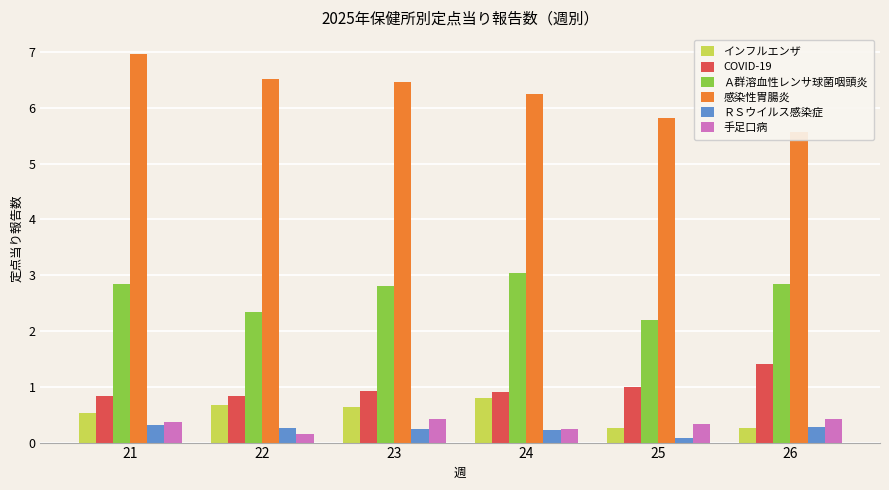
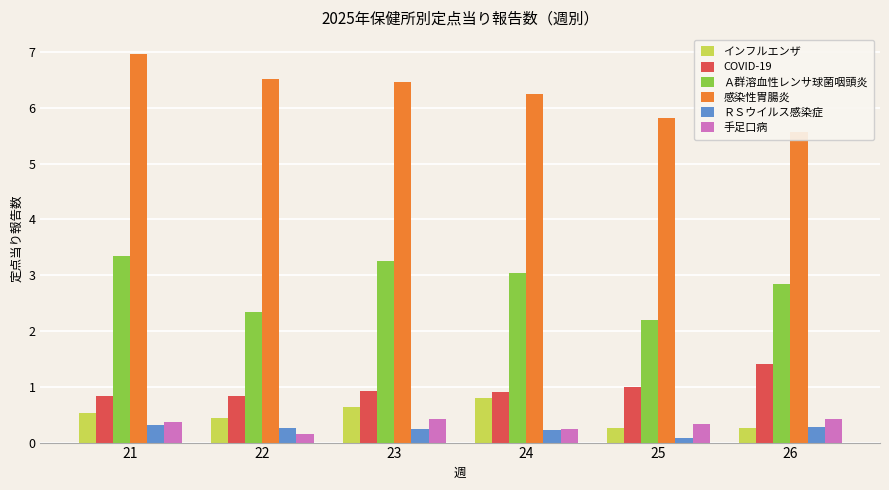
  {
    "インフルエンザ": {
      "21": 0.5,
-     "22": 0.7,
+     "22": 0.4,
      "23": 0.6,
      "24": 0.8,
      "25": 0.3,
      "26": 0.3
    },
    "Ａ群溶血性レンサ球菌咽頭炎": {
-     "21": 2.8,
+     "21": 3.3,
      "22": 2.3,
-     "23": 2.8,
+     "23": 3.3,
      "24": 3.0,
      "25": 2.2,
      "26": 2.8
    },
    "ＲＳウイルス感染症": {
      "21": 0.3,
      "22": 0.3,
      "23": 0.3,
      "24": 0.2,
      "25": 0.1,
      "26": 0.3
    },
    "手足口病": {
      "21": 0.4,
      "22": 0.2,
      "23": 0.4,
      "24": 0.3,
      "25": 0.3,
      "26": 0.4
    }
  }
